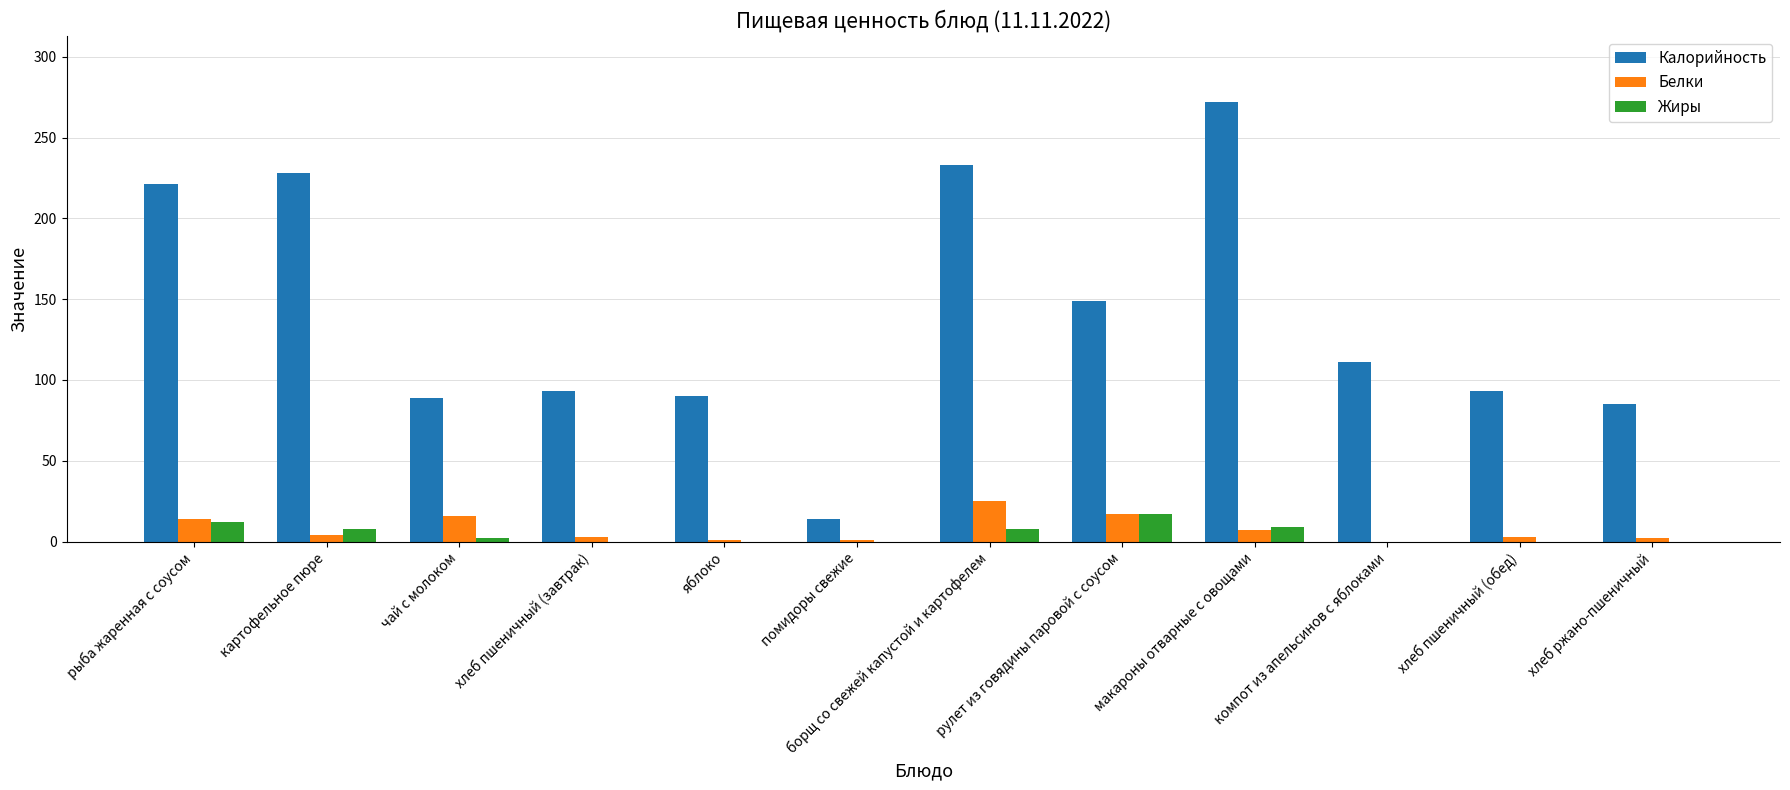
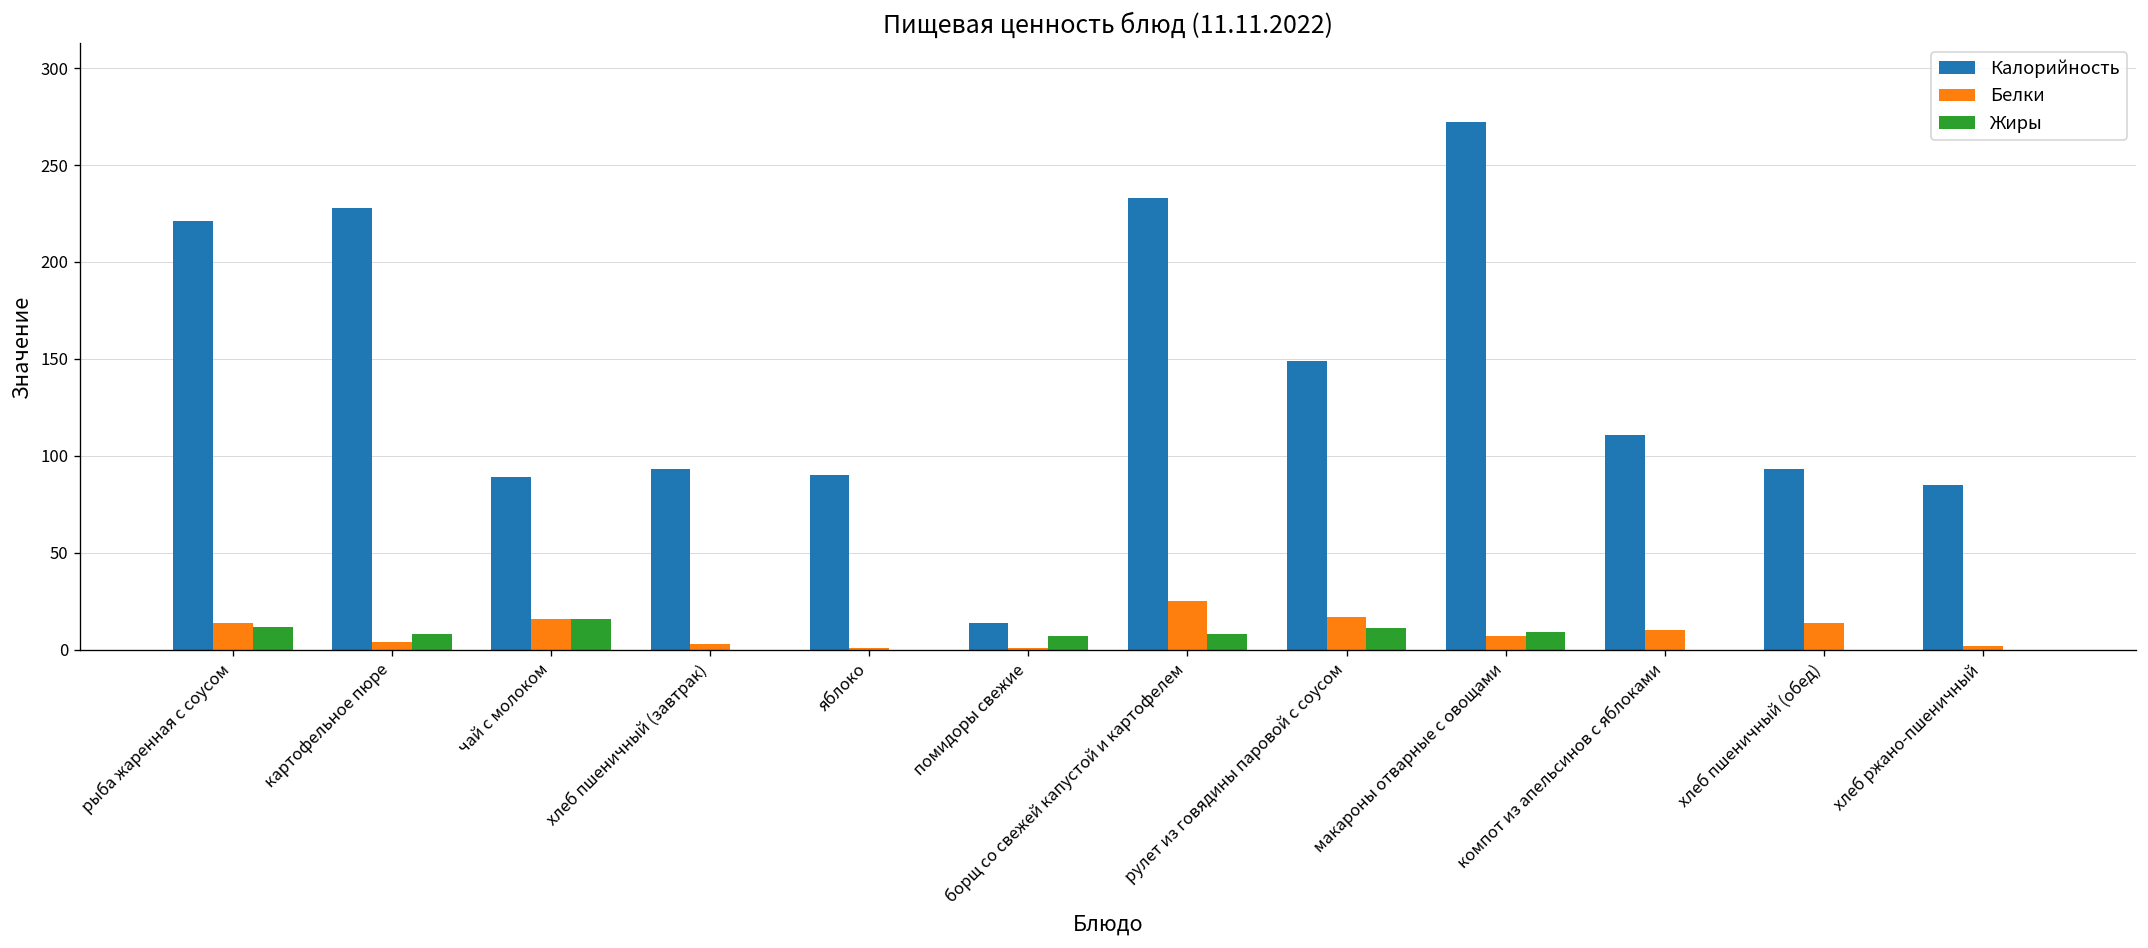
  {
    "Калорийность": {
      "рыба жаренная с соусом": 221,
      "картофельное пюре": 228,
      "чай с молоком": 89,
      "хлеб пшеничный (завтрак)": 93,
      "яблоко": 90,
      "помидоры свежие": 14,
      "борщ со свежей капустой и картофелем": 233,
      "рулет из говядины паровой с соусом": 149,
      "макароны отварные с овощами": 272,
      "компот из апельсинов с яблоками": 111,
      "хлеб пшеничный (обед)": 93,
      "хлеб ржано-пшеничный": 85
    },
    "Белки": {
      "рыба жаренная с соусом": 14,
      "картофельное пюре": 4,
      "чай с молоком": 16,
      "хлеб пшеничный (завтрак)": 3,
      "борщ со свежей капустой и картофелем": 25,
      "рулет из говядины паровой с соусом": 17,
      "макароны отварные с овощами": 7,
-     "компот из апельсинов с яблоками": 0,
-     "хлеб пшеничный (обед)": 3,
+     "компот из апельсинов с яблоками": 10,
+     "хлеб пшеничный (обед)": 14,
      "хлеб ржано-пшеничный": 2
    },
    "Жиры": {
      "рыба жаренная с соусом": 12,
      "картофельное пюре": 8,
-     "чай с молоком": 2,
+     "чай с молоком": 16,
      "хлеб пшеничный (завтрак)": 0,
      "яблоко": 0,
-     "помидоры свежие": 0,
+     "помидоры свежие": 7,
      "борщ со свежей капустой и картофелем": 8,
-     "рулет из говядины паровой с соусом": 17,
+     "рулет из говядины паровой с соусом": 11,
      "макароны отварные с овощами": 9,
      "компот из апельсинов с яблоками": 0,
      "хлеб пшеничный (обед)": 0,
      "хлеб ржано-пшеничный": 0
    }
  }
